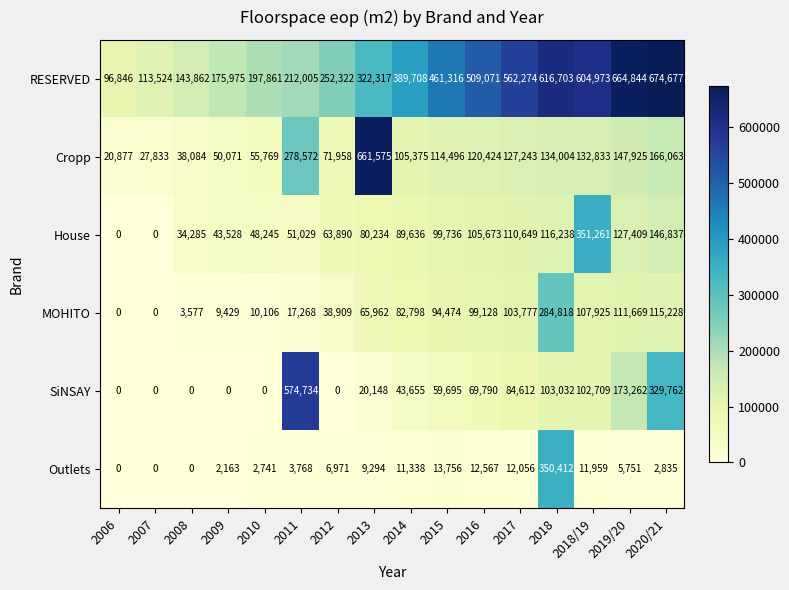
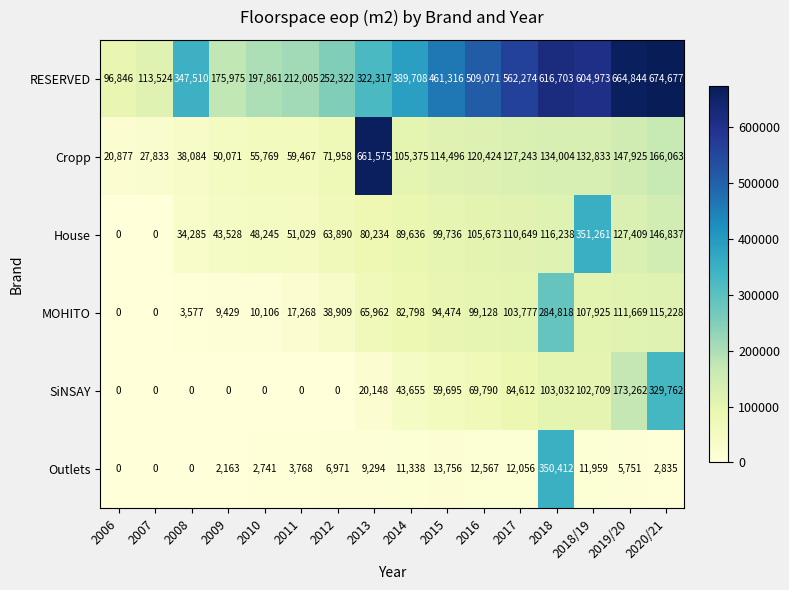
  {
    "RESERVED": {
      "2006": "96,846",
      "2007": "113,524",
-     "2008": "143,862",
+     "2008": "347,510",
      "2009": "175,975",
      "2010": "197,861",
      "2011": "212,005",
      "2012": "252,322",
      "2013": "322,317",
      "2014": "389,708",
      "2015": "461,316",
      "2016": "509,071",
      "2017": "562,274",
      "2018": "616,703",
      "2018/19": "604,973",
      "2019/20": "664,844",
      "2020/21": "674,677"
    },
    "Cropp": {
      "2006": "20,877",
      "2007": "27,833",
      "2008": "38,084",
      "2009": "50,071",
      "2010": "55,769",
-     "2011": "278,572",
+     "2011": "59,467",
      "2012": "71,958",
      "2013": "661,575",
      "2014": "105,375",
      "2015": "114,496",
      "2016": "120,424",
      "2017": "127,243",
      "2018": "134,004",
      "2018/19": "132,833",
      "2019/20": "147,925",
      "2020/21": "166,063"
    },
    "House": {
      "2006": "0",
      "2007": "0",
      "2008": "34,285",
      "2009": "43,528",
      "2010": "48,245",
      "2011": "51,029",
      "2012": "63,890",
      "2013": "80,234",
      "2014": "89,636",
      "2015": "99,736",
      "2016": "105,673",
      "2017": "110,649",
      "2018": "116,238",
      "2018/19": "351,261",
      "2019/20": "127,409",
      "2020/21": "146,837"
    },
    "MOHITO": {
      "2006": "0",
      "2007": "0",
      "2008": "3,577",
      "2009": "9,429",
      "2010": "10,106",
      "2011": "17,268",
      "2012": "38,909",
      "2013": "65,962",
      "2014": "82,798",
      "2015": "94,474",
      "2016": "99,128",
      "2017": "103,777",
      "2018": "284,818",
      "2018/19": "107,925",
      "2019/20": "111,669",
      "2020/21": "115,228"
    },
    "SiNSAY": {
      "2006": "0",
      "2007": "0",
      "2008": "0",
      "2009": "0",
      "2010": "0",
-     "2011": "574,734",
+     "2011": "0",
      "2012": "0",
      "2013": "20,148",
      "2014": "43,655",
      "2015": "59,695",
      "2016": "69,790",
      "2017": "84,612",
      "2018": "103,032",
      "2018/19": "102,709",
      "2019/20": "173,262",
      "2020/21": "329,762"
    },
    "Outlets": {
      "2006": "0",
      "2007": "0",
      "2008": "0",
      "2009": "2,163",
      "2010": "2,741",
      "2011": "3,768",
      "2012": "6,971",
      "2013": "9,294",
      "2014": "11,338",
      "2015": "13,756",
      "2016": "12,567",
      "2017": "12,056",
      "2018": "350,412",
      "2018/19": "11,959",
      "2019/20": "5,751",
      "2020/21": "2,835"
    }
  }
